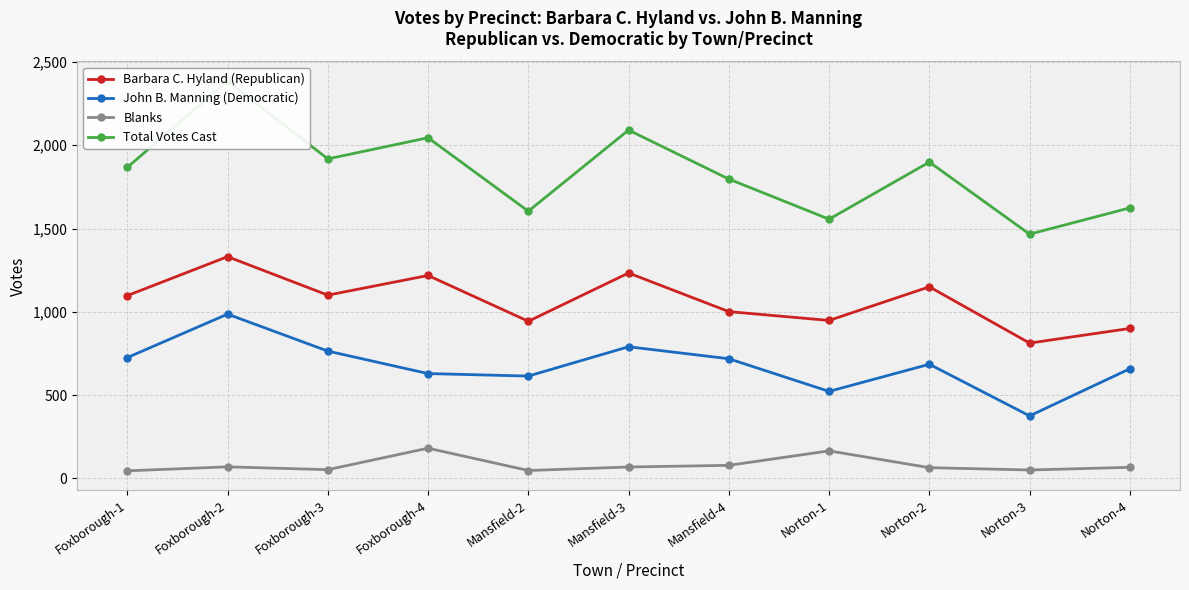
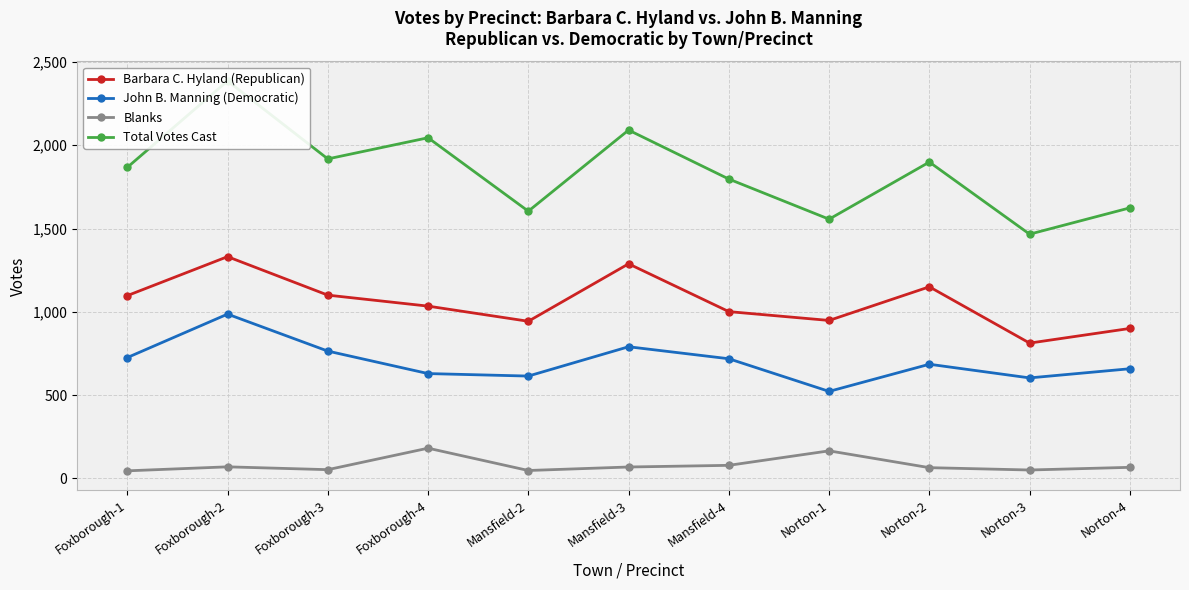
  {
    "Barbara C. Hyland (Republican)": {
      "Foxborough-1": "1,100",
      "Foxborough-2": "1,330",
      "Foxborough-3": "1,100",
-     "Foxborough-4": "1,220",
+     "Foxborough-4": "1,030",
      "Mansfield-2": "940",
-     "Mansfield-3": "1,230",
+     "Mansfield-3": "1,290",
      "Mansfield-4": "1,000",
      "Norton-1": "950",
      "Norton-2": "1,150",
      "Norton-3": "810",
      "Norton-4": "900"
    },
    "John B. Manning (Democratic)": {
      "Foxborough-1": "730",
      "Foxborough-2": "990",
      "Foxborough-3": "760",
      "Foxborough-4": "630",
      "Mansfield-2": "610",
      "Mansfield-3": "790",
      "Mansfield-4": "720",
      "Norton-1": "520",
      "Norton-2": "690",
-     "Norton-3": "380",
+     "Norton-3": "600",
      "Norton-4": "660"
    },
    "Blanks": {
      "Foxborough-1": "50",
      "Foxborough-2": "70",
      "Foxborough-3": "50",
      "Foxborough-4": "180",
      "Mansfield-2": "50",
      "Mansfield-3": "70",
      "Mansfield-4": "80",
      "Norton-1": "170",
      "Norton-2": "60",
      "Norton-3": "50",
      "Norton-4": "70"
    },
    "Total Votes Cast": {
      "Foxborough-1": "1,870",
      "Foxborough-3": "1,920",
      "Foxborough-4": "2,050",
      "Mansfield-2": "1,600",
      "Mansfield-3": "2,090",
      "Mansfield-4": "1,800",
      "Norton-1": "1,560",
      "Norton-2": "1,900",
      "Norton-3": "1,470",
      "Norton-4": "1,620"
    }
  }
